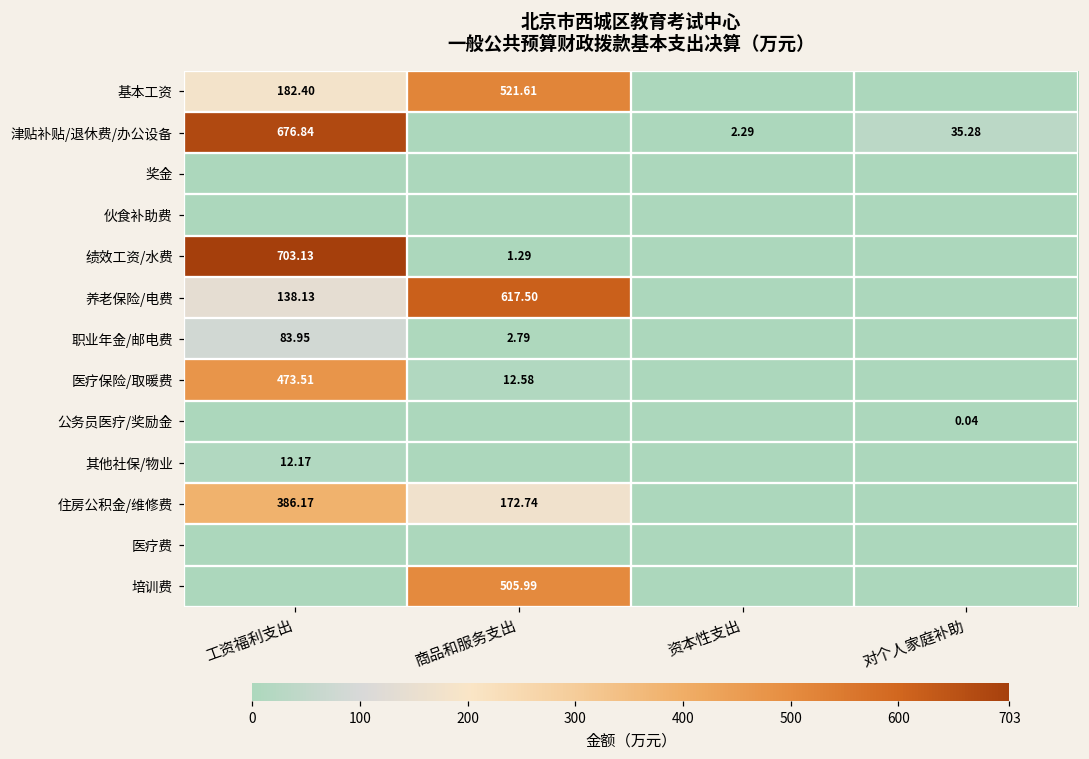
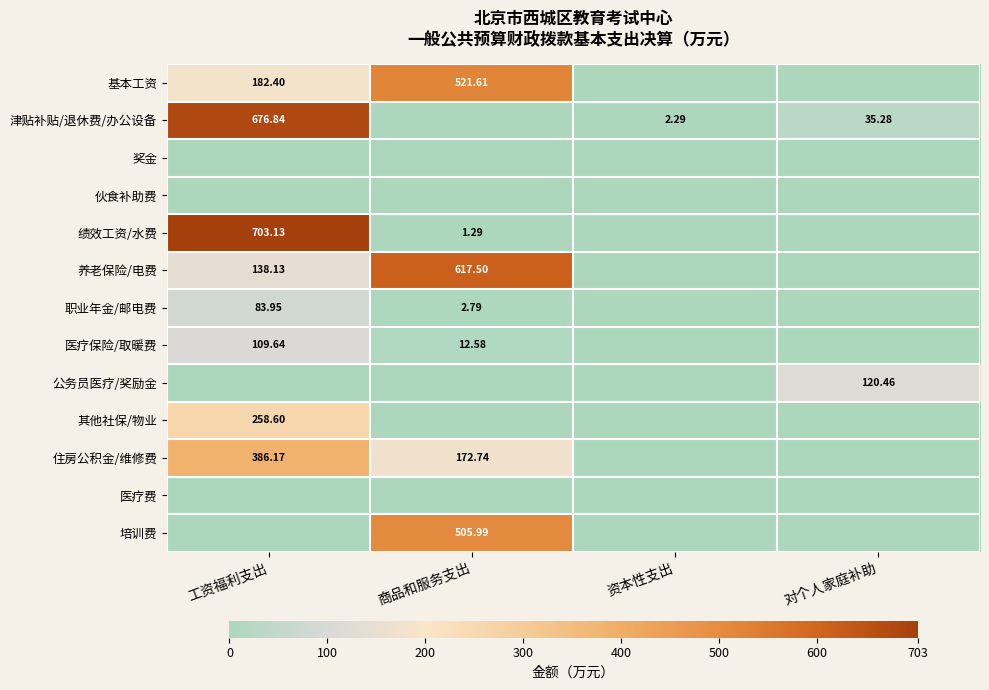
  {
    "基本工资": {
      "工资福利支出": 182.40,
      "商品和服务支出": 521.61
    },
    "津贴补贴/退休费/办公设备": {
      "工资福利支出": 676.84,
      "资本性支出": 2.29,
      "对个人家庭补助": 35.28
    },
    "绩效工资/水费": {
      "工资福利支出": 703.13,
      "商品和服务支出": 1.29
    },
    "养老保险/电费": {
      "工资福利支出": 138.13,
      "商品和服务支出": 617.50
    },
    "职业年金/邮电费": {
      "工资福利支出": 83.95,
      "商品和服务支出": 2.79
    },
    "医疗保险/取暖费": {
-     "工资福利支出": 473.51,
+     "工资福利支出": 109.64,
      "商品和服务支出": 12.58
    },
    "公务员医疗/奖励金": {
-     "对个人家庭补助": 0.04
+     "对个人家庭补助": 120.46
    },
    "其他社保/物业": {
-     "工资福利支出": 12.17
+     "工资福利支出": 258.60
    },
    "住房公积金/维修费": {
      "工资福利支出": 386.17,
      "商品和服务支出": 172.74
    },
    "培训费": {
      "商品和服务支出": 505.99
    }
  }
